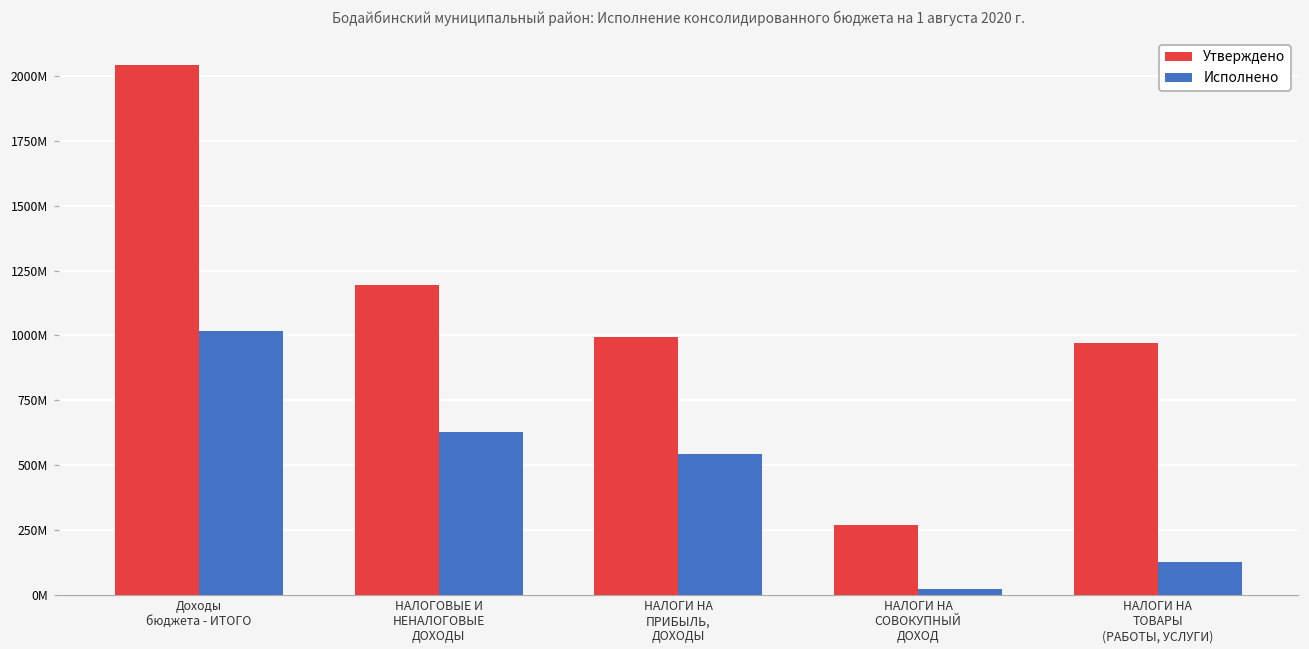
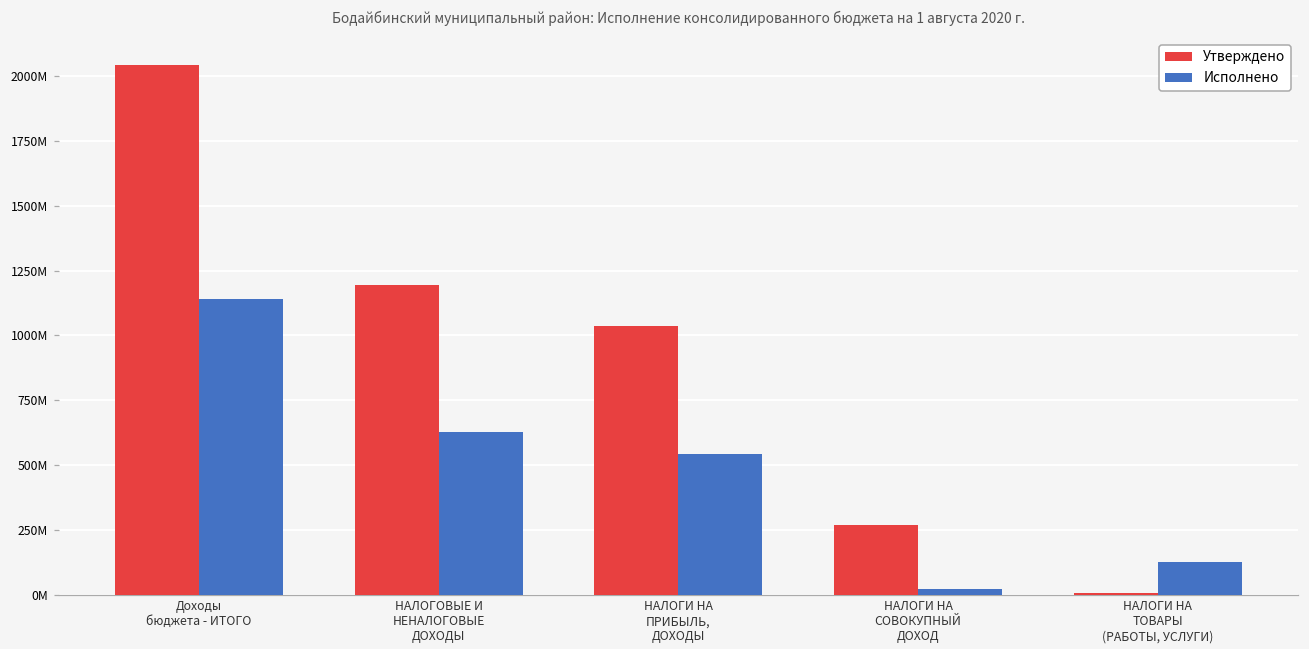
  {
    "Утверждено": {
      "Доходы бюджета - ИТОГО": 2040000000,
      "НАЛОГОВЫЕ И НЕНАЛОГОВЫЕ ДОХОДЫ": 1200000000,
-     "НАЛОГИ НА ПРИБЫЛЬ, ДОХОДЫ": 1000000000,
+     "НАЛОГИ НА ПРИБЫЛЬ, ДОХОДЫ": 1040000000,
      "НАЛОГИ НА СОВОКУПНЫЙ ДОХОД": 270000000,
-     "НАЛОГИ НА ТОВАРЫ (РАБОТЫ, УСЛУГИ)": 970000000
+     "НАЛОГИ НА ТОВАРЫ (РАБОТЫ, УСЛУГИ)": 10000000
    },
    "Исполнено": {
-     "Доходы бюджета - ИТОГО": 1020000000,
+     "Доходы бюджета - ИТОГО": 1140000000,
      "НАЛОГОВЫЕ И НЕНАЛОГОВЫЕ ДОХОДЫ": 630000000,
      "НАЛОГИ НА ПРИБЫЛЬ, ДОХОДЫ": 540000000,
      "НАЛОГИ НА СОВОКУПНЫЙ ДОХОД": 20000000,
      "НАЛОГИ НА ТОВАРЫ (РАБОТЫ, УСЛУГИ)": 130000000
    }
  }
